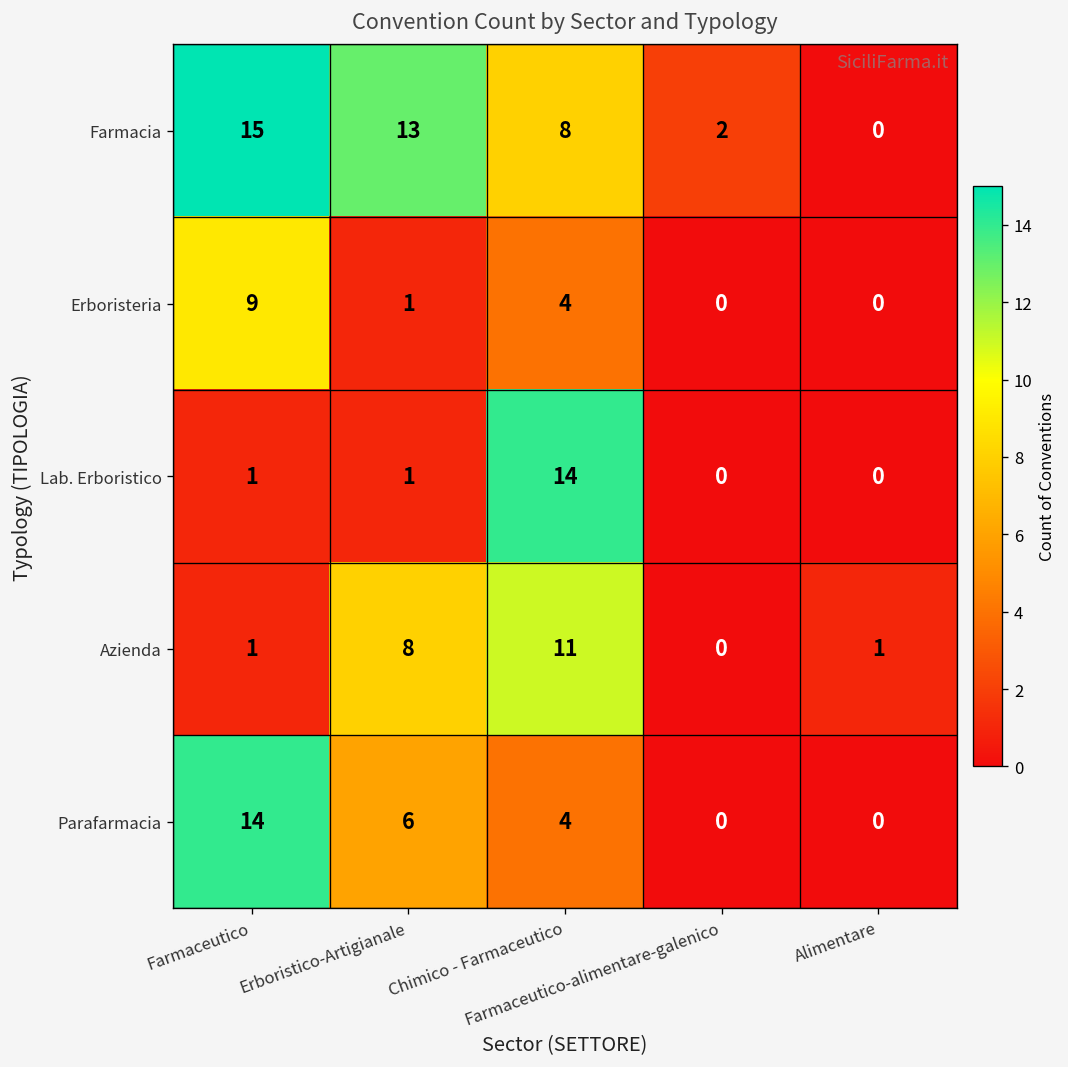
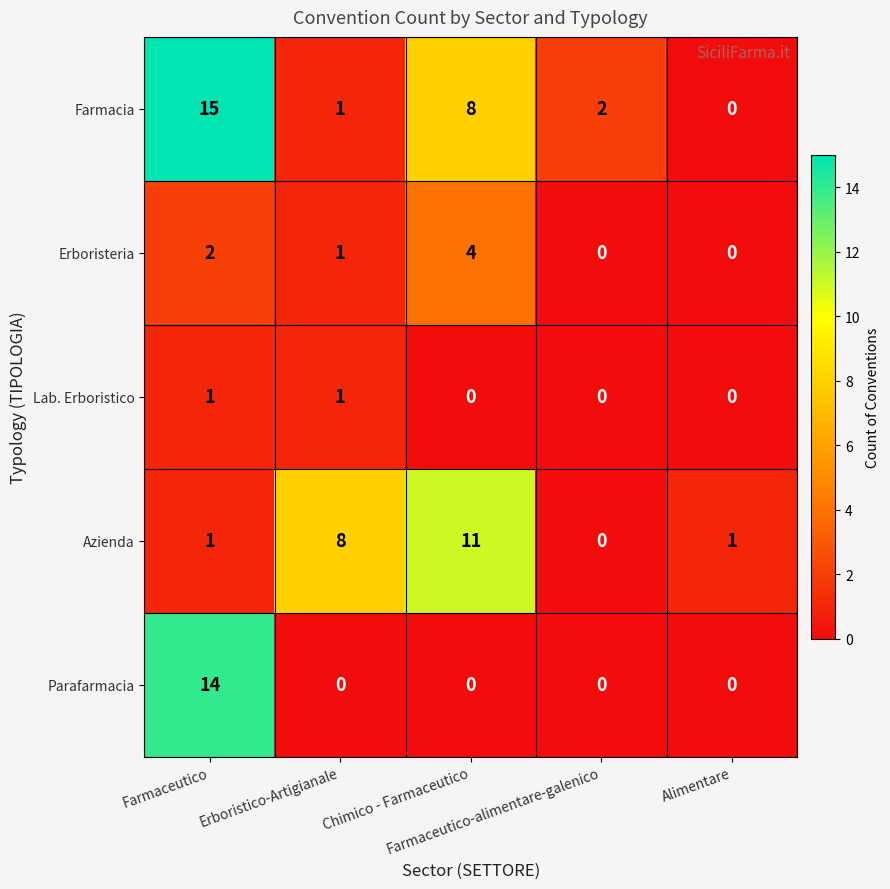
  {
    "Farmacia": {
      "Farmaceutico": 15,
-     "Erboristico-Artigianale": 13,
+     "Erboristico-Artigianale": 1,
      "Chimico - Farmaceutico": 8,
      "Farmaceutico-alimentare-galenico": 2
    },
    "Erboristeria": {
-     "Farmaceutico": 9,
+     "Farmaceutico": 2,
      "Erboristico-Artigianale": 1,
      "Chimico - Farmaceutico": 4,
      "Farmaceutico-alimentare-galenico": 0,
      "Alimentare": 0
    },
    "Lab. Erboristico": {
      "Farmaceutico": 1,
      "Erboristico-Artigianale": 1,
-     "Chimico - Farmaceutico": 14,
+     "Chimico - Farmaceutico": 0,
      "Farmaceutico-alimentare-galenico": 0,
      "Alimentare": 0
    },
    "Azienda": {
      "Farmaceutico": 1,
      "Erboristico-Artigianale": 8,
      "Chimico - Farmaceutico": 11,
      "Farmaceutico-alimentare-galenico": 0,
      "Alimentare": 1
    },
    "Parafarmacia": {
      "Farmaceutico": 14,
-     "Erboristico-Artigianale": 6,
-     "Chimico - Farmaceutico": 4,
+     "Erboristico-Artigianale": 0,
+     "Chimico - Farmaceutico": 0,
      "Farmaceutico-alimentare-galenico": 0,
      "Alimentare": 0
    }
  }
